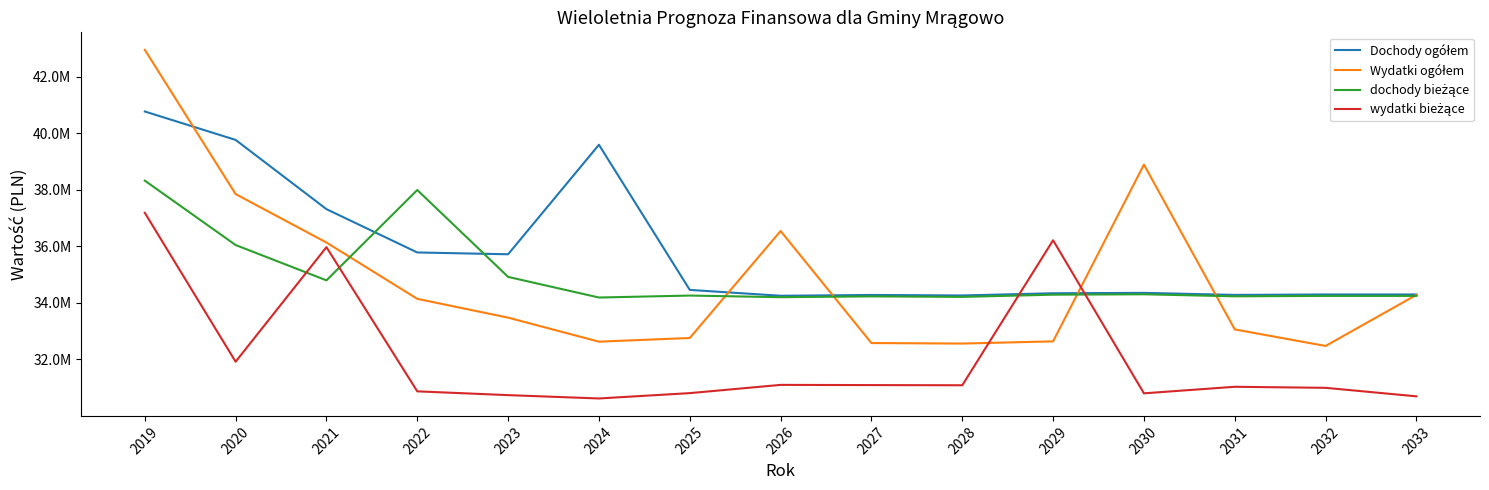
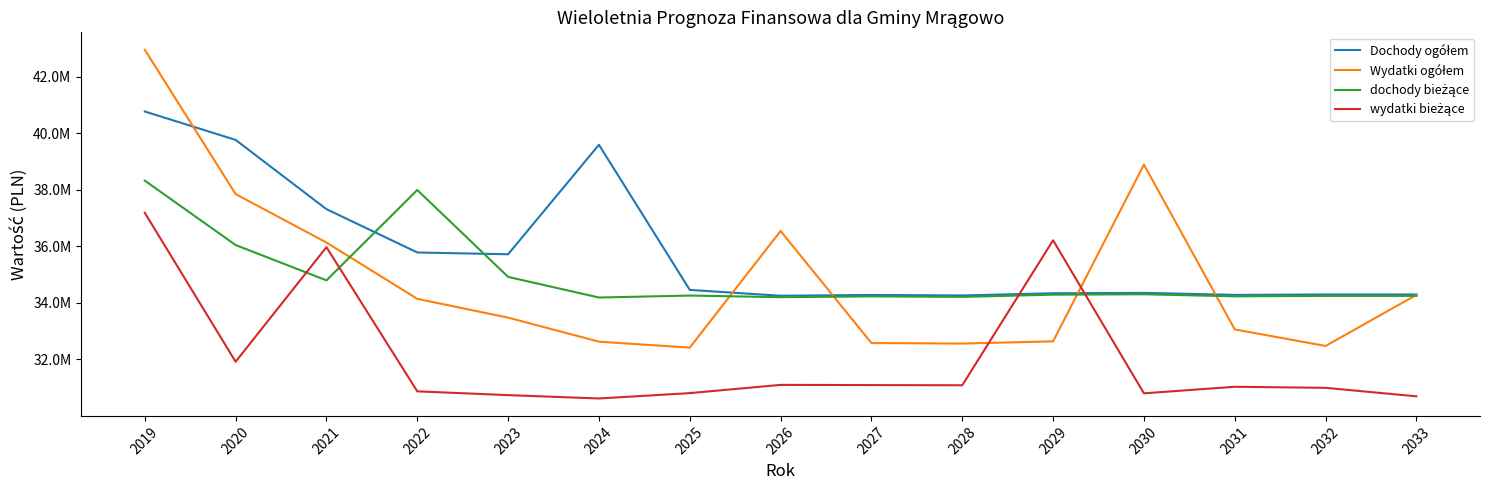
  {
    "Dochody ogółem": {
      "2019": 40800000,
      "2020": 39800000,
      "2021": 37300000,
      "2022": 35800000,
      "2023": 35700000,
      "2024": 39600000,
      "2025": 34500000
    },
    "Wydatki ogółem": {
      "2019": 42900000,
      "2020": 37800000,
      "2021": 36100000,
      "2022": 34100000,
      "2023": 33500000,
      "2024": 32600000,
-     "2025": 32800000,
+     "2025": 32400000,
      "2026": 36500000,
      "2027": 32600000,
      "2028": 32600000,
      "2029": 32600000,
      "2030": 38900000,
      "2031": 33100000,
      "2032": 32500000
    },
    "dochody bieżące": {
      "2019": 38300000,
      "2020": 36000000,
      "2021": 34800000,
      "2022": 38000000,
      "2023": 34900000,
      "2024": 34200000,
      "2025": 34300000
    },
    "wydatki bieżące": {
      "2019": 37200000,
      "2020": 31900000,
      "2021": 36000000,
      "2022": 30900000,
      "2023": 30700000,
      "2024": 30600000,
      "2025": 30800000,
      "2026": 31100000,
      "2027": 31100000,
      "2028": 31100000,
      "2029": 36200000,
      "2030": 30800000,
      "2031": 31000000,
      "2032": 31000000,
      "2033": 30700000
    }
  }
